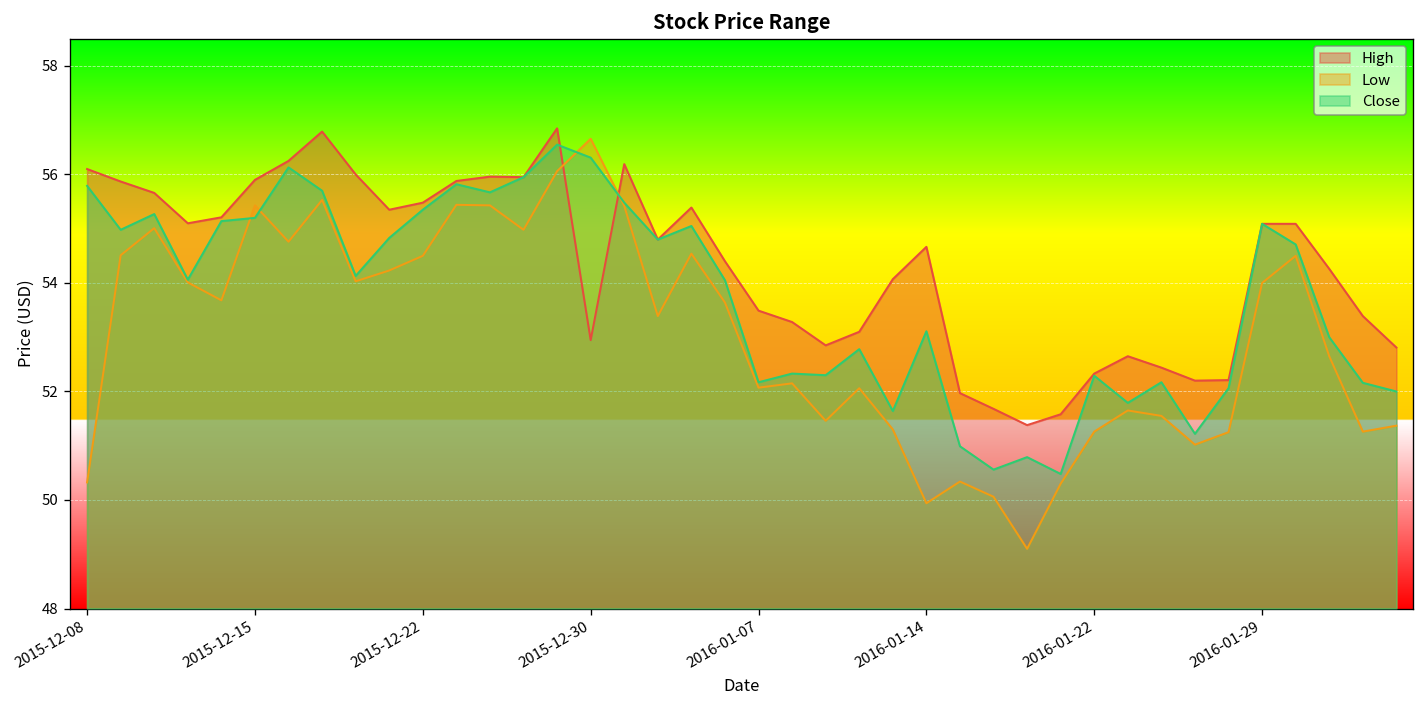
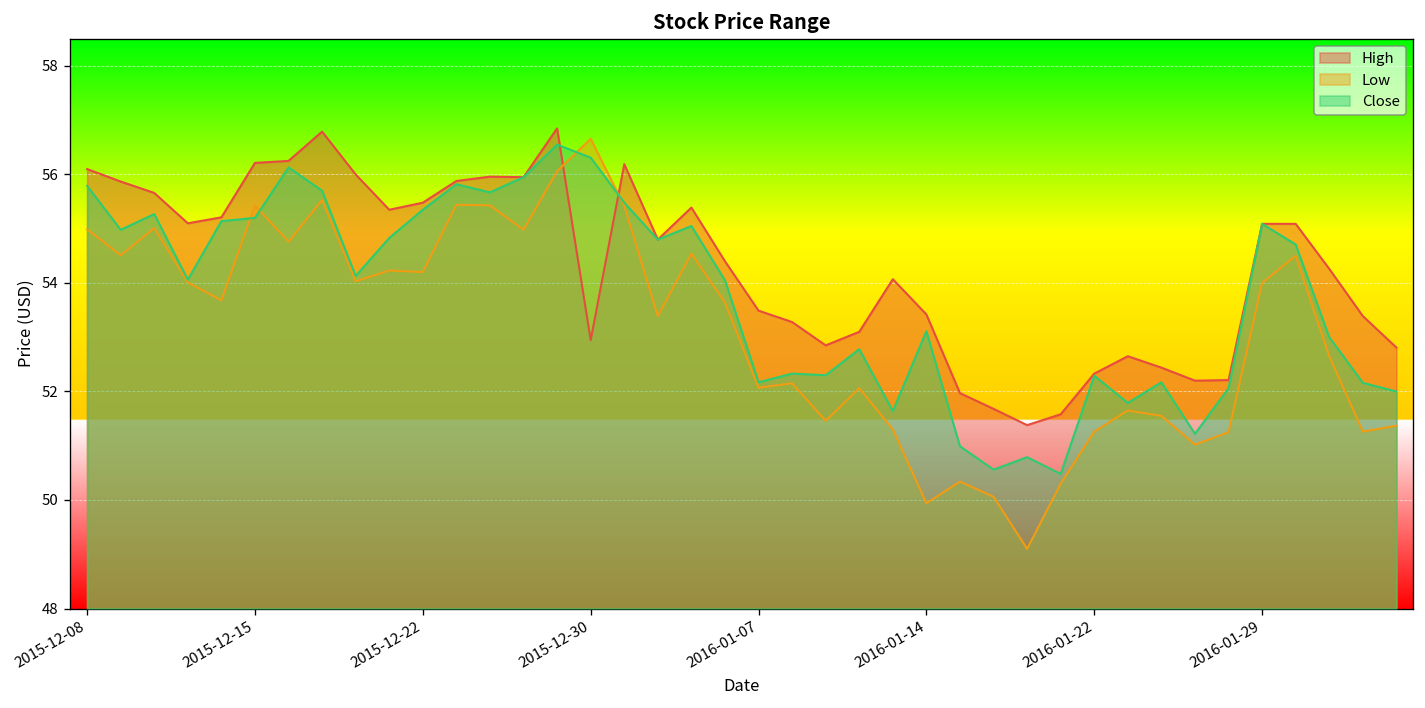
  {
    "High": {
      "2015-12-08": 56.1,
-     "2015-12-15": 55.9,
+     "2015-12-15": 56.2,
      "2015-12-22": 55.5,
      "2015-12-30": 52.9,
      "2016-01-07": 53.5,
-     "2016-01-14": 54.7
+     "2016-01-14": 53.4
    },
    "Low": {
-     "2015-12-08": 50.3,
+     "2015-12-08": 55.0,
      "2015-12-15": 55.4,
-     "2015-12-22": 54.5,
+     "2015-12-22": 54.2,
      "2015-12-30": 56.7,
      "2016-01-07": 52.1,
      "2016-01-14": 49.9,
      "2016-01-22": 51.3,
      "2016-01-29": 54.0
    },
    "Close": {
      "2015-12-08": 55.8,
      "2015-12-15": 55.2,
      "2015-12-22": 55.3,
      "2015-12-30": 56.3,
      "2016-01-07": 52.2,
      "2016-01-14": 53.1
    }
  }
